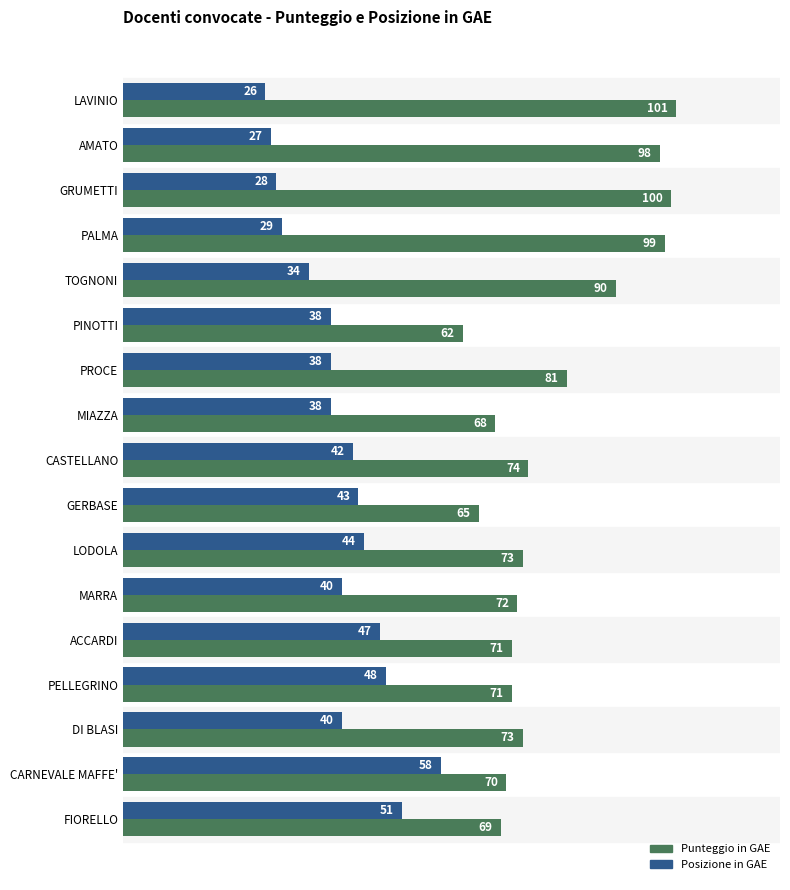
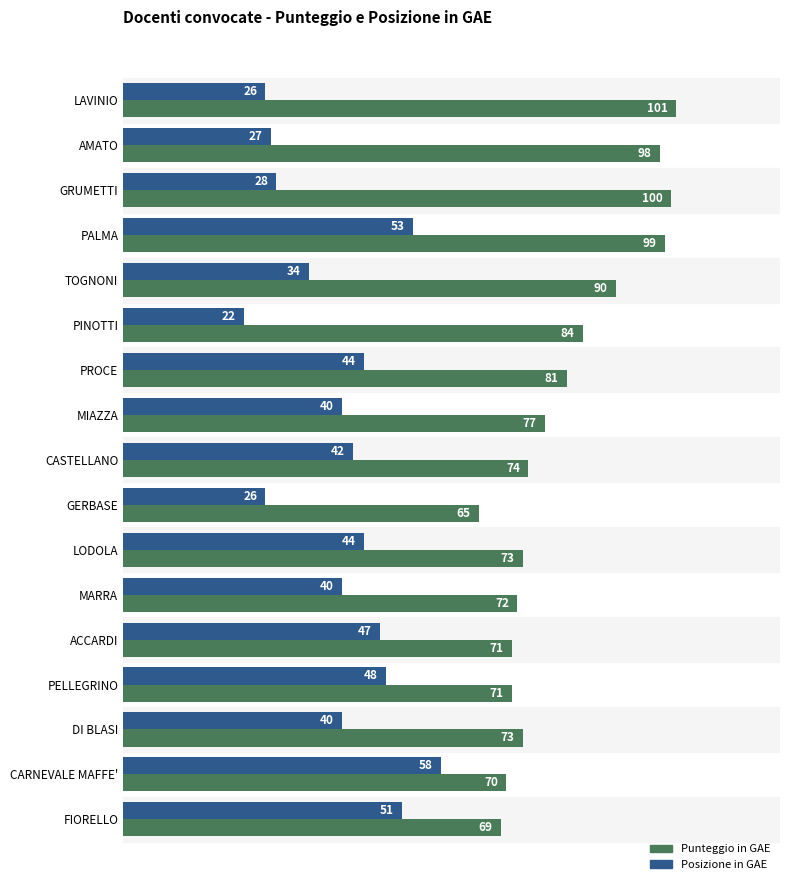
  {
    "Punteggio in GAE": {
      "LAVINIO": 101,
      "AMATO": 98,
      "GRUMETTI": 100,
      "PALMA": 99,
      "TOGNONI": 90,
-     "PINOTTI": 62,
+     "PINOTTI": 84,
      "PROCE": 81,
-     "MIAZZA": 68,
+     "MIAZZA": 77,
      "CASTELLANO": 74,
      "GERBASE": 65,
      "LODOLA": 73,
      "MARRA": 72,
      "ACCARDI": 71,
      "PELLEGRINO": 71,
      "DI BLASI": 73,
      "CARNEVALE MAFFE'": 70,
      "FIORELLO": 69
    },
    "Posizione in GAE": {
      "LAVINIO": 26,
      "AMATO": 27,
      "GRUMETTI": 28,
-     "PALMA": 29,
+     "PALMA": 53,
      "TOGNONI": 34,
-     "PINOTTI": 38,
-     "PROCE": 38,
-     "MIAZZA": 38,
+     "PINOTTI": 22,
+     "PROCE": 44,
+     "MIAZZA": 40,
      "CASTELLANO": 42,
-     "GERBASE": 43,
+     "GERBASE": 26,
      "LODOLA": 44,
      "MARRA": 40,
      "ACCARDI": 47,
      "PELLEGRINO": 48,
      "DI BLASI": 40,
      "CARNEVALE MAFFE'": 58,
      "FIORELLO": 51
    }
  }
